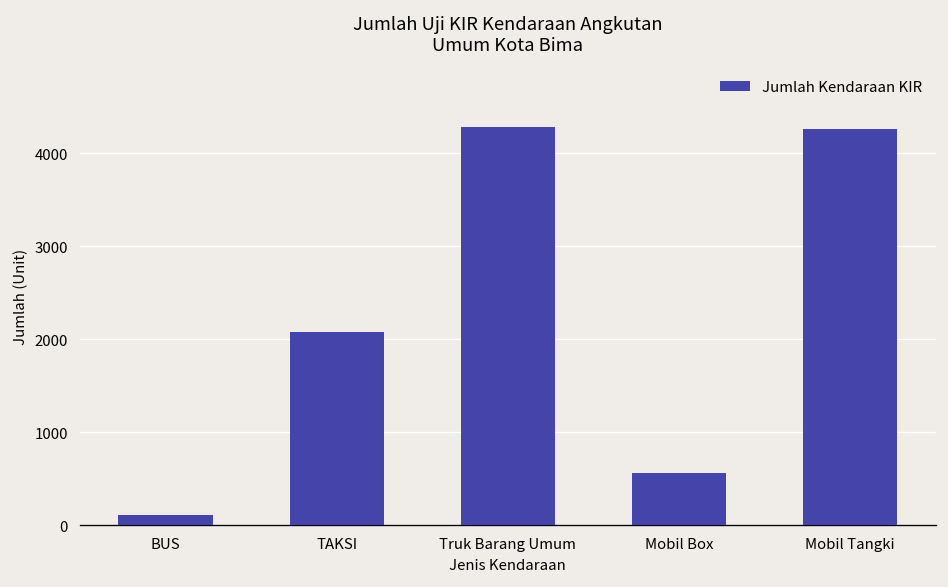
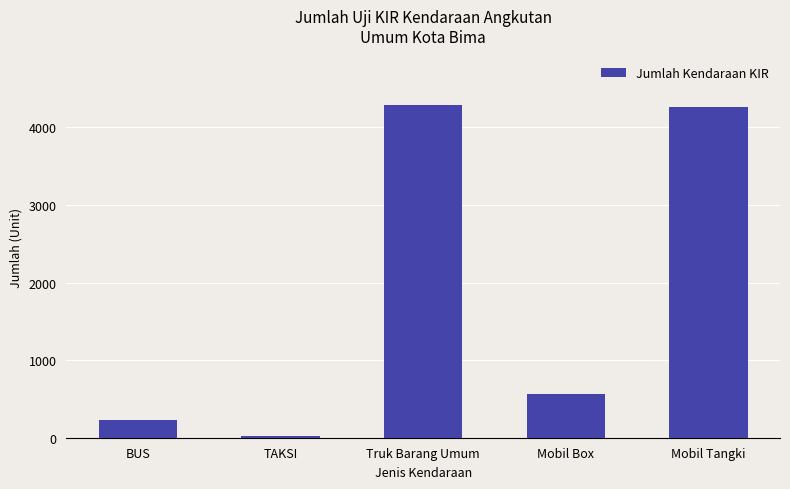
  {
-   "BUS": 100,
-   "TAKSI": 2100,
+   "BUS": 200,
+   "TAKSI": 0,
    "Truk Barang Umum": 4300,
    "Mobil Box": 600,
    "Mobil Tangki": 4300
  }
